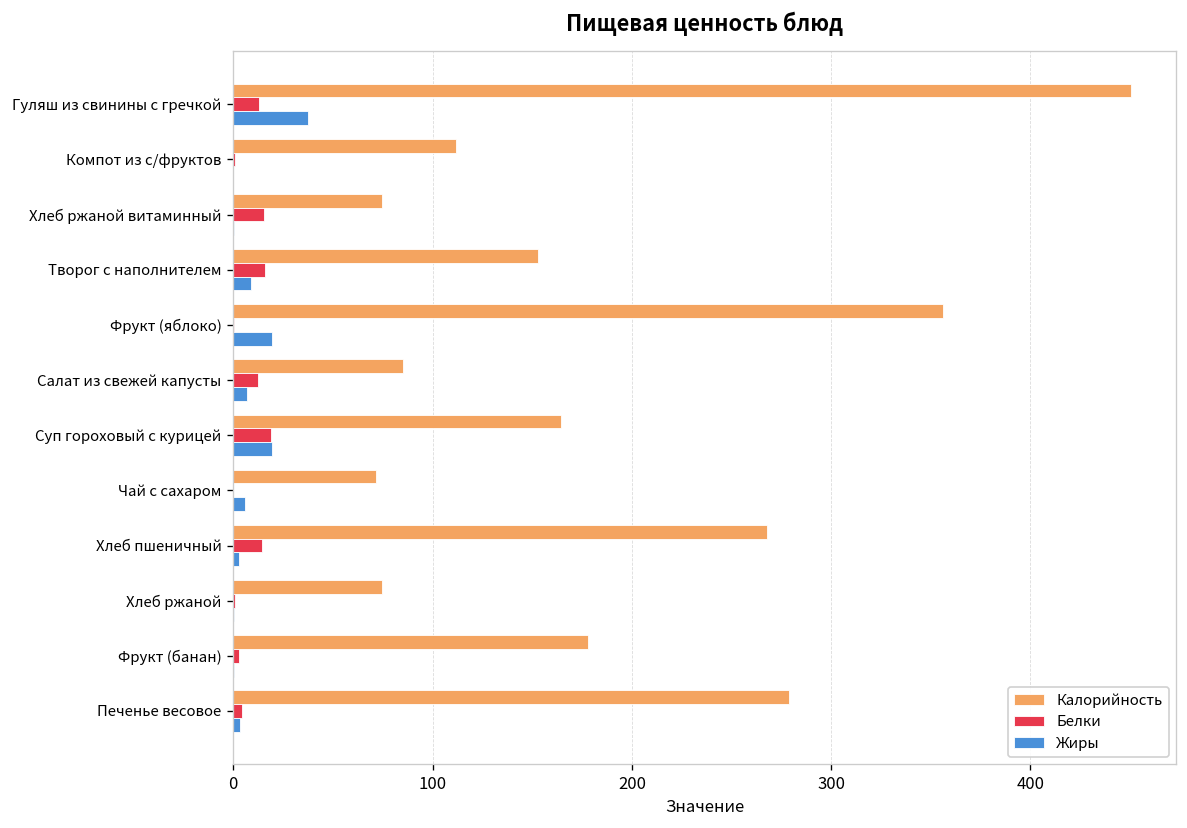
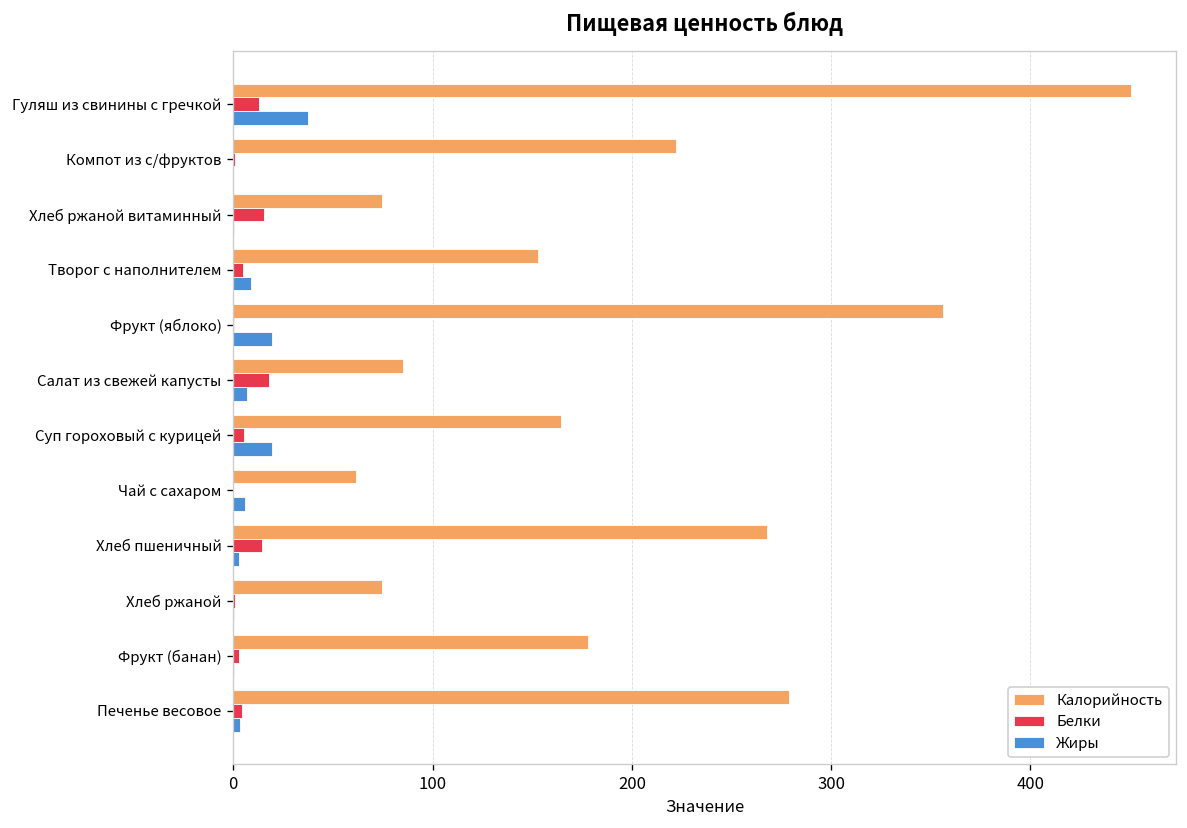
  {
    "Калорийность": {
      "Гуляш из свинины с гречкой": 450,
-     "Компот из с/фруктов": 112,
+     "Компот из с/фруктов": 222,
      "Хлеб ржаной витаминный": 74,
      "Творог с наполнителем": 153,
      "Фрукт (яблоко)": 356,
      "Салат из свежей капусты": 85,
      "Суп гороховый с курицей": 164,
-     "Чай с сахаром": 72,
+     "Чай с сахаром": 62,
      "Хлеб пшеничный": 268,
      "Хлеб ржаной": 74,
      "Фрукт (банан)": 178,
      "Печенье весовое": 279
    },
    "Белки": {
      "Гуляш из свинины с гречкой": 13,
      "Хлеб ржаной витаминный": 16,
-     "Творог с наполнителем": 16,
-     "Салат из свежей капусты": 12,
-     "Суп гороховый с курицей": 19,
+     "Творог с наполнителем": 5,
+     "Салат из свежей капусты": 18,
+     "Суп гороховый с курицей": 5,
      "Хлеб пшеничный": 14,
      "Фрукт (банан)": 3,
      "Печенье весовое": 5
    },
    "Жиры": {
      "Гуляш из свинины с гречкой": 38,
      "Компот из с/фруктов": 0,
      "Творог с наполнителем": 9,
      "Фрукт (яблоко)": 19,
      "Салат из свежей капусты": 7,
      "Суп гороховый с курицей": 20,
      "Чай с сахаром": 6,
      "Хлеб пшеничный": 3,
      "Печенье весовое": 4
    }
  }
